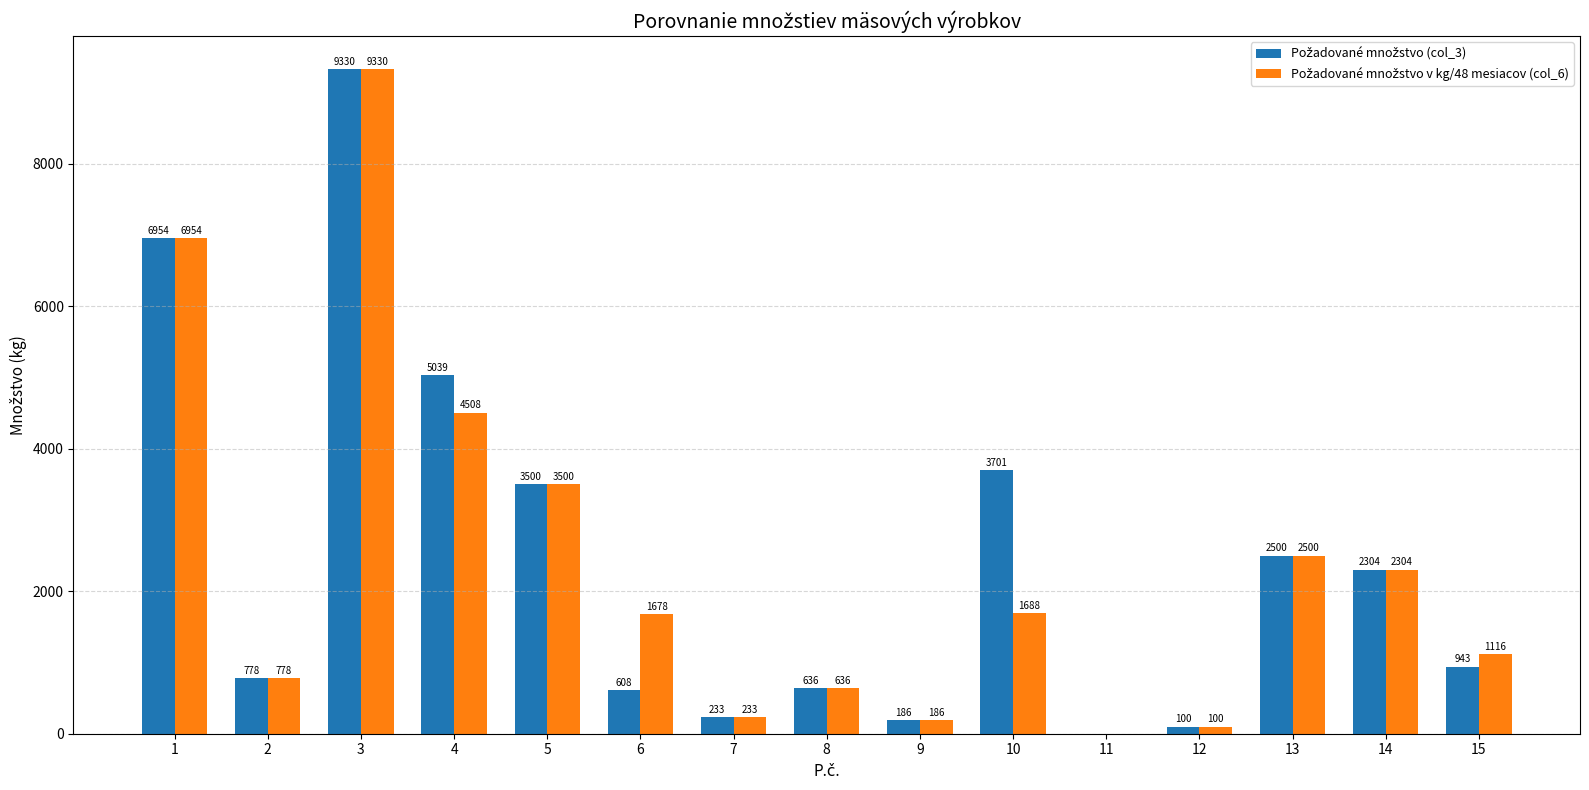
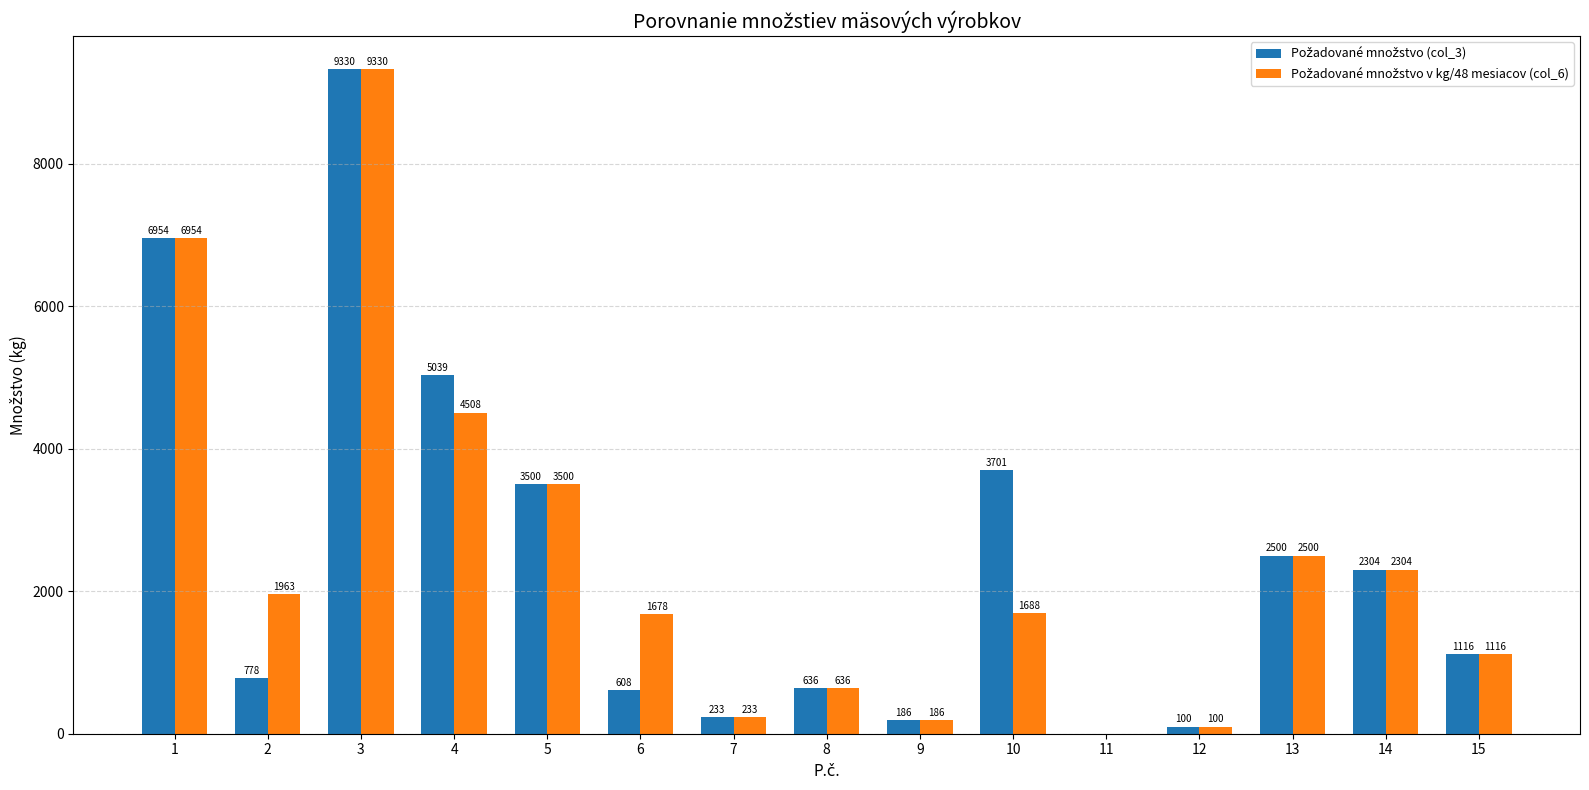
  {
    "Požadované množstvo (col_3)": {
      "1": 6954,
      "2": 778,
      "3": 9330,
      "4": 5039,
      "5": 3500,
      "6": 608,
      "7": 233,
      "8": 636,
      "9": 186,
      "10": 3701,
      "12": 100,
      "13": 2500,
      "14": 2304,
-     "15": 943
+     "15": 1116
    },
    "Požadované množstvo v kg/48 mesiacov (col_6)": {
      "1": 6954,
-     "2": 778,
+     "2": 1963,
      "3": 9330,
      "4": 4508,
      "5": 3500,
      "6": 1678,
      "7": 233,
      "8": 636,
      "9": 186,
      "10": 1688,
      "12": 100,
      "13": 2500,
      "14": 2304,
      "15": 1116
    }
  }
